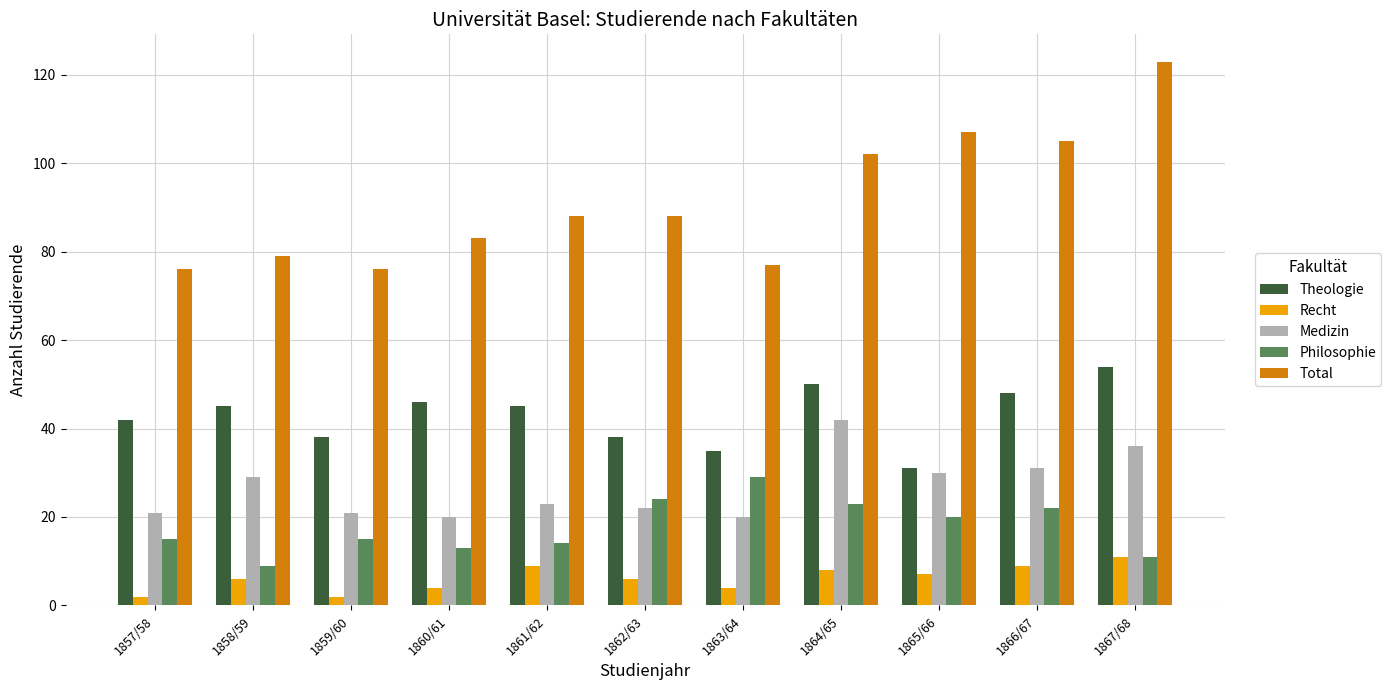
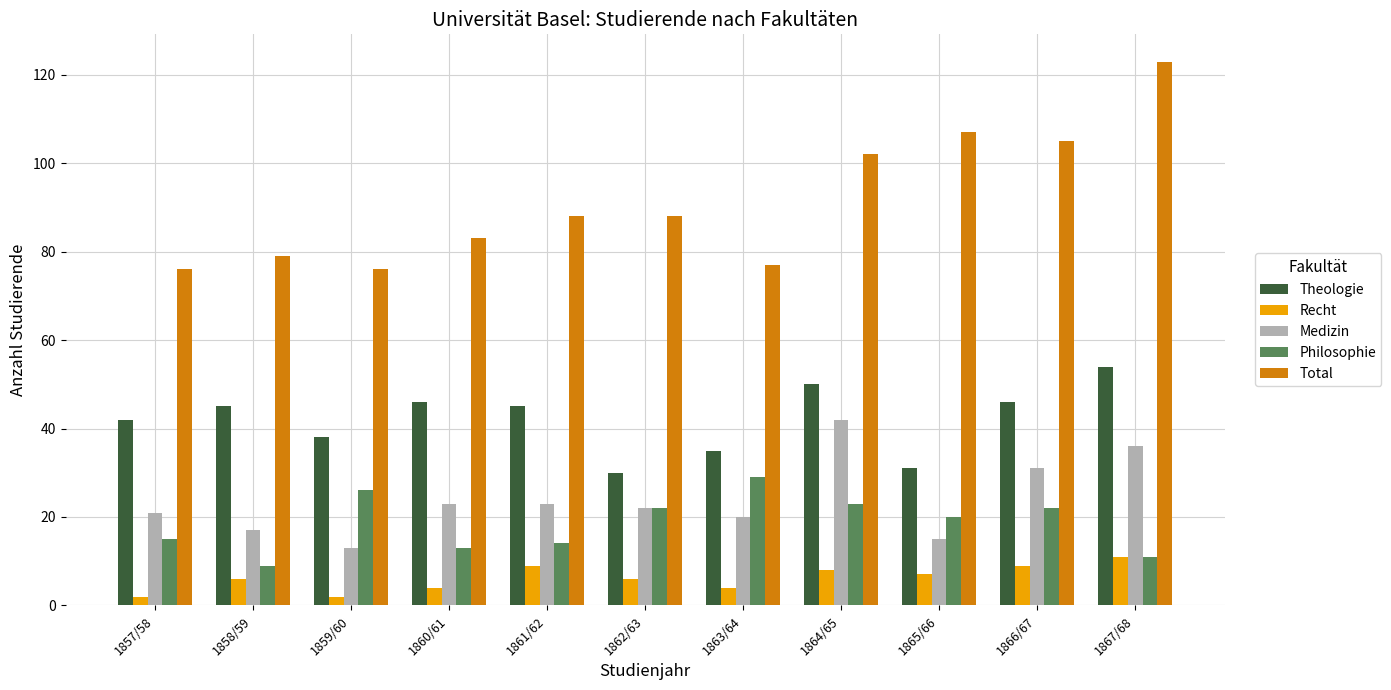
  {
    "Theologie": {
      "1857/58": 42,
      "1858/59": 45,
      "1859/60": 38,
      "1860/61": 46,
      "1861/62": 45,
-     "1862/63": 38,
+     "1862/63": 30,
      "1863/64": 35,
      "1864/65": 50,
      "1865/66": 31,
-     "1866/67": 48,
+     "1866/67": 46,
      "1867/68": 54
    },
    "Medizin": {
      "1857/58": 21,
-     "1858/59": 29,
-     "1859/60": 21,
-     "1860/61": 20,
+     "1858/59": 17,
+     "1859/60": 13,
+     "1860/61": 23,
      "1861/62": 23,
      "1862/63": 22,
      "1863/64": 20,
      "1864/65": 42,
-     "1865/66": 30,
+     "1865/66": 15,
      "1866/67": 31,
      "1867/68": 36
    },
    "Philosophie": {
      "1857/58": 15,
      "1858/59": 9,
-     "1859/60": 15,
+     "1859/60": 26,
      "1860/61": 13,
      "1861/62": 14,
-     "1862/63": 24,
+     "1862/63": 22,
      "1863/64": 29,
      "1864/65": 23,
      "1865/66": 20,
      "1866/67": 22,
      "1867/68": 11
    }
  }
